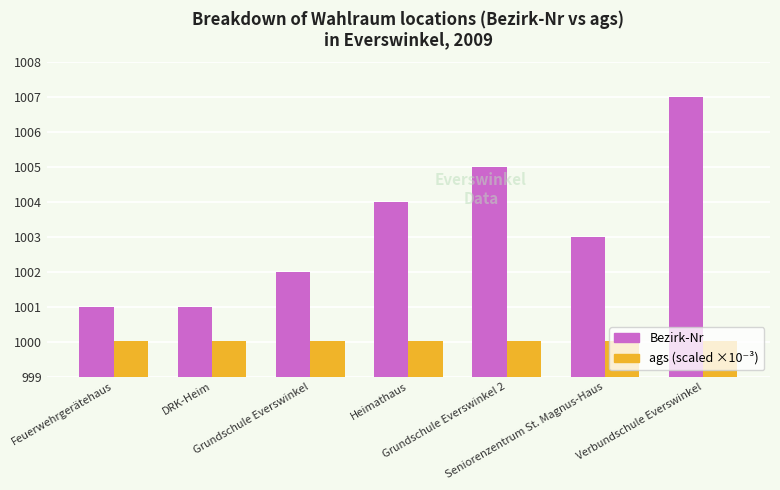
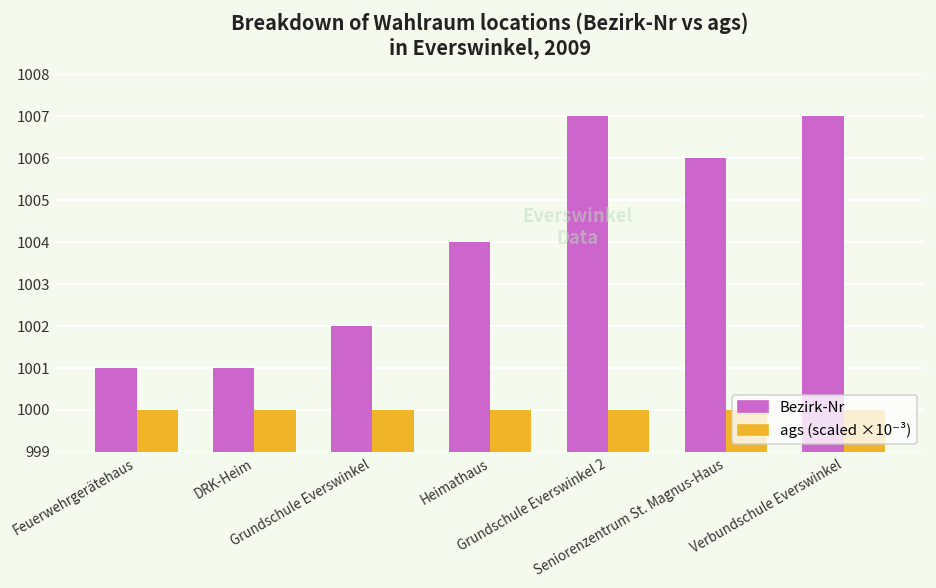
  {
    "Bezirk-Nr": {
      "Feuerwehrgerätehaus": 1001,
      "DRK-Heim": 1001,
      "Grundschule Everswinkel": 1002,
      "Heimathaus": 1004,
-     "Grundschule Everswinkel 2": 1005,
-     "Seniorenzentrum St. Magnus-Haus": 1003,
+     "Grundschule Everswinkel 2": 1007,
+     "Seniorenzentrum St. Magnus-Haus": 1006,
      "Verbundschule Everswinkel": 1007
    }
  }
